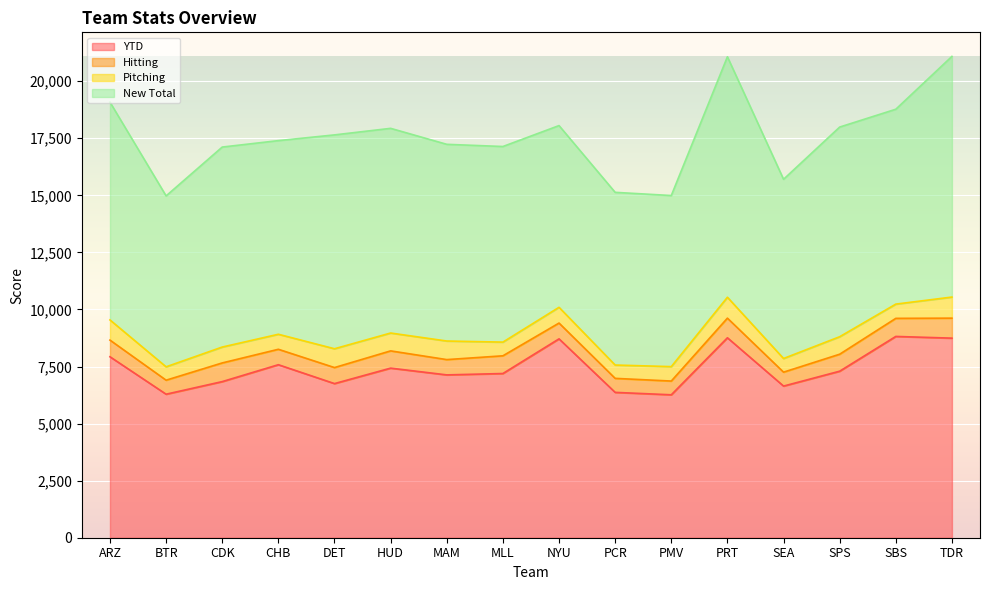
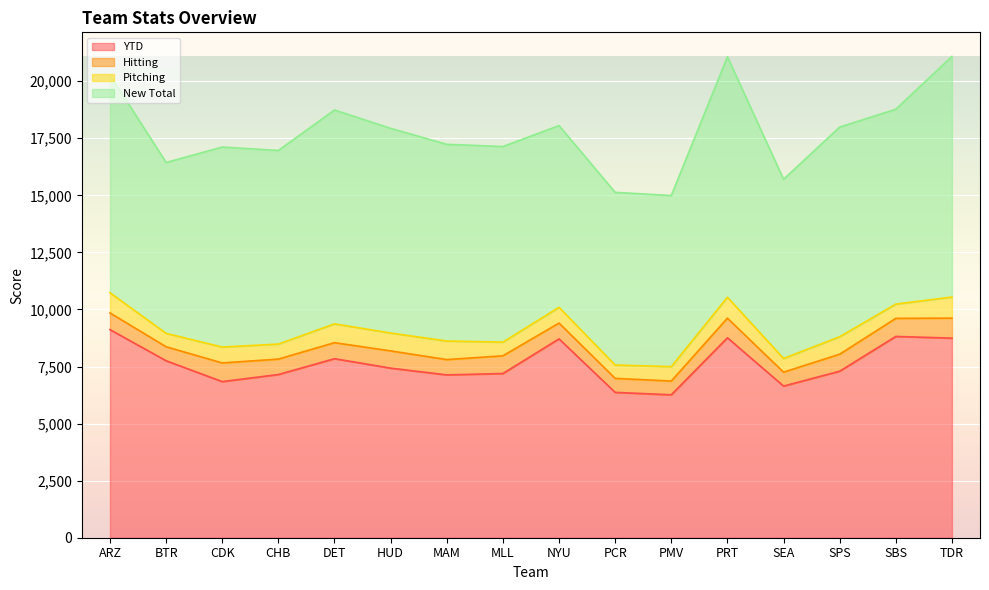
  {
    "YTD": {
-     "ARZ": "7,900",
-     "BTR": "6,300",
+     "ARZ": "9,100",
+     "BTR": "7,800",
      "CDK": "6,800",
-     "CHB": "7,600",
-     "DET": "6,800",
+     "CHB": "7,200",
+     "DET": "7,800",
      "HUD": "7,400",
      "MAM": "7,100",
      "MLL": "7,200",
      "NYU": "8,700",
      "PCR": "6,400",
      "PMV": "6,300",
      "PRT": "8,800",
      "SEA": "6,600",
      "SPS": "7,300",
      "SBS": "8,800",
      "TDR": "8,700"
    },
    "New Total": {
      "BTR": "7,500",
      "CDK": "8,800",
      "CHB": "8,500",
      "DET": "9,400",
      "HUD": "9,000",
      "MAM": "8,600",
      "MLL": "8,600",
      "NYU": "8,000",
      "PCR": "7,600",
      "PMV": "7,500",
      "PRT": "10,500",
      "SEA": "7,900",
      "SPS": "9,200",
      "SBS": "8,500",
      "TDR": "10,500"
    }
  }
